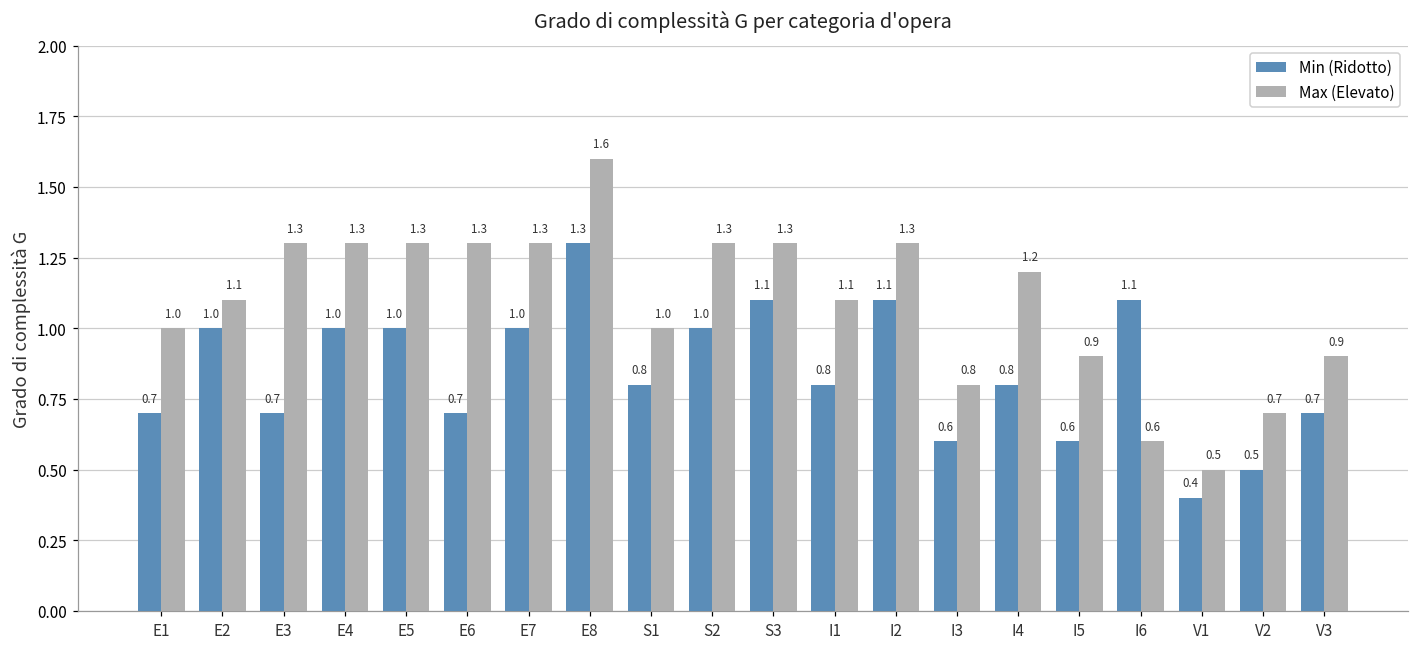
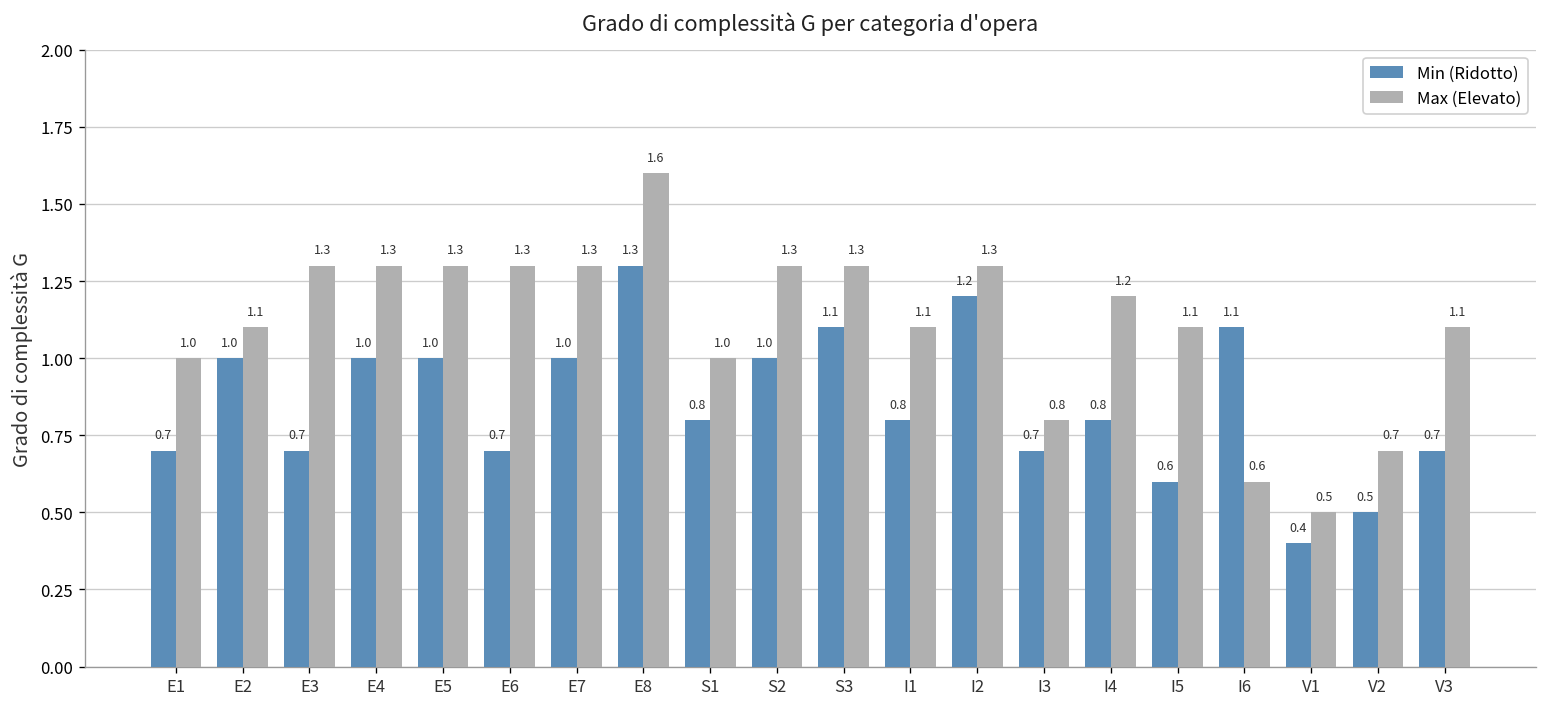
  {
    "Min (Ridotto)": {
      "E1": 0.7,
      "E2": 1.0,
      "E3": 0.7,
      "E4": 1.0,
      "E5": 1.0,
      "E6": 0.7,
      "E7": 1.0,
      "E8": 1.3,
      "S1": 0.8,
      "S2": 1.0,
      "S3": 1.1,
      "I1": 0.8,
-     "I2": 1.1,
-     "I3": 0.6,
+     "I2": 1.2,
+     "I3": 0.7,
      "I4": 0.8,
      "I5": 0.6,
      "I6": 1.1,
      "V1": 0.4,
      "V2": 0.5,
      "V3": 0.7
    },
    "Max (Elevato)": {
      "E1": 1.0,
      "E2": 1.1,
      "E3": 1.3,
      "E4": 1.3,
      "E5": 1.3,
      "E6": 1.3,
      "E7": 1.3,
      "E8": 1.6,
      "S1": 1.0,
      "S2": 1.3,
      "S3": 1.3,
      "I1": 1.1,
      "I2": 1.3,
      "I3": 0.8,
      "I4": 1.2,
-     "I5": 0.9,
+     "I5": 1.1,
      "I6": 0.6,
      "V1": 0.5,
      "V2": 0.7,
-     "V3": 0.9
+     "V3": 1.1
    }
  }
